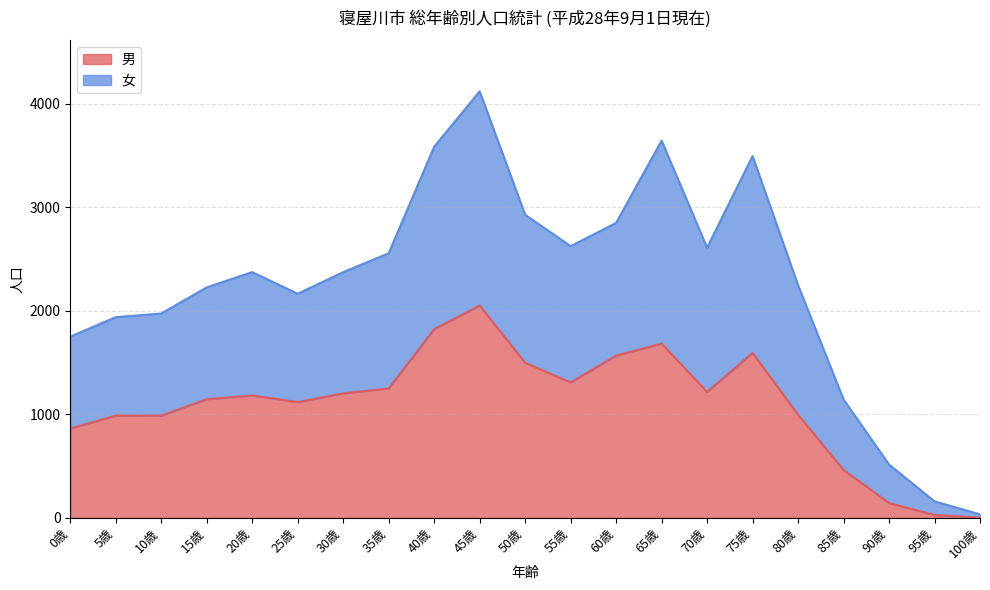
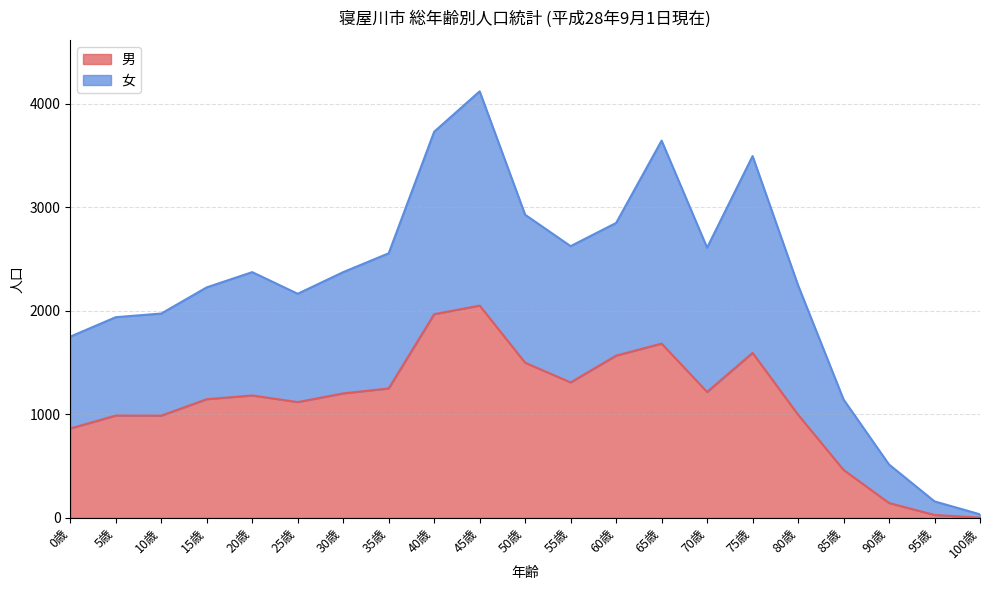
  {
    "男": {
      "0歳": 860,
      "5歳": 990,
      "10歳": 990,
      "15歳": 1150,
      "20歳": 1180,
      "25歳": 1120,
      "30歳": 1200,
      "35歳": 1250,
-     "40歳": 1820,
+     "40歳": 1970,
      "45歳": 2050,
      "50歳": 1500,
      "55歳": 1310,
      "60歳": 1570,
      "65歳": 1680,
      "70歳": 1220,
      "75歳": 1590,
      "80歳": 1000,
      "85歳": 460,
      "90歳": 140,
      "95歳": 30,
      "100歳": 0
    },
    "女": {
      "0歳": 890,
      "5歳": 950,
      "10歳": 990,
      "15歳": 1080,
      "20歳": 1190,
      "25歳": 1050,
      "30歳": 1170,
      "35歳": 1310,
      "40歳": 1760,
      "45歳": 2070,
      "50歳": 1430,
      "55歳": 1320,
      "60歳": 1280,
      "65歳": 1960,
      "70歳": 1390,
      "75歳": 1900,
      "80歳": 1250,
      "85歳": 680,
      "90歳": 370,
      "95歳": 130,
      "100歳": 30
    }
  }
